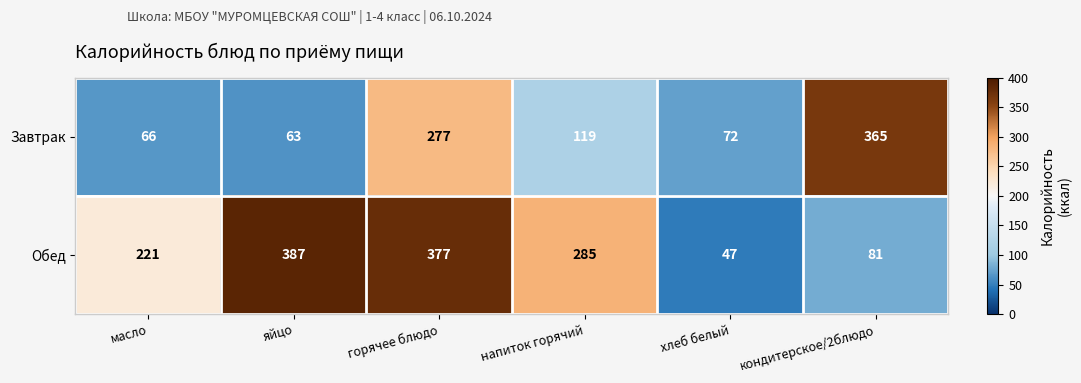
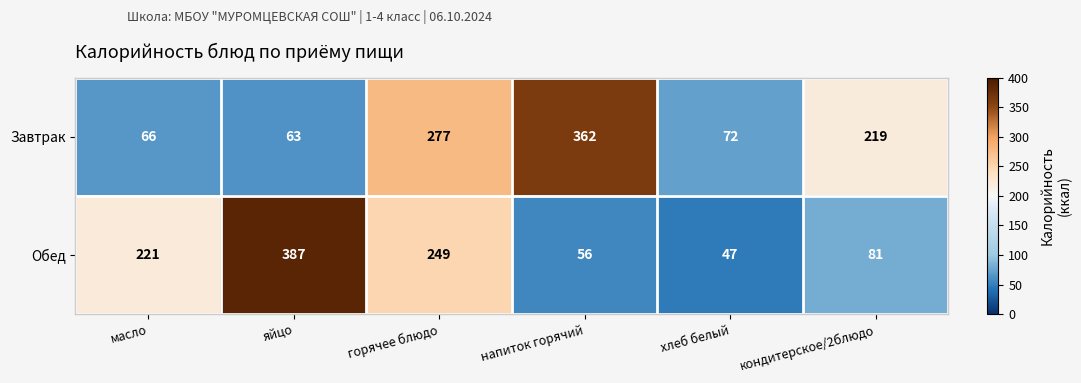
  {
    "Завтрак": {
      "масло": 66,
      "яйцо": 63,
      "горячее блюдо": 277,
-     "напиток горячий": 119,
+     "напиток горячий": 362,
      "хлеб белый": 72,
-     "кондитерское/2блюдо": 365
+     "кондитерское/2блюдо": 219
    },
    "Обед": {
      "масло": 221,
      "яйцо": 387,
-     "горячее блюдо": 377,
-     "напиток горячий": 285,
+     "горячее блюдо": 249,
+     "напиток горячий": 56,
      "хлеб белый": 47,
      "кондитерское/2блюдо": 81
    }
  }
